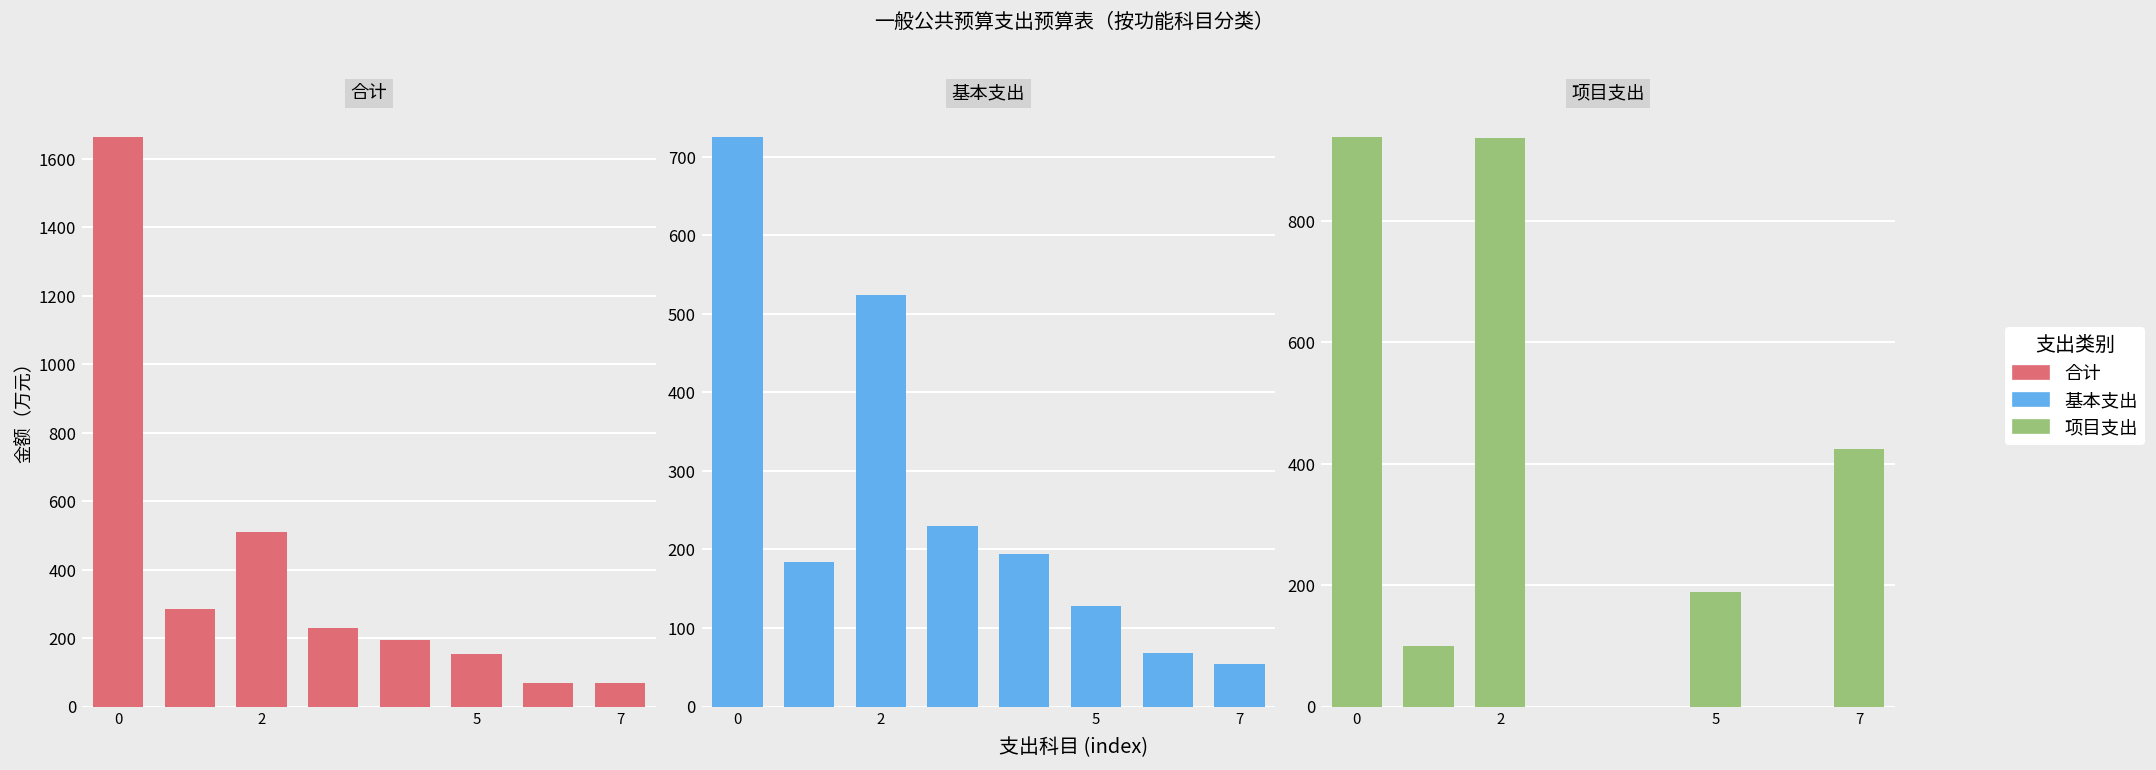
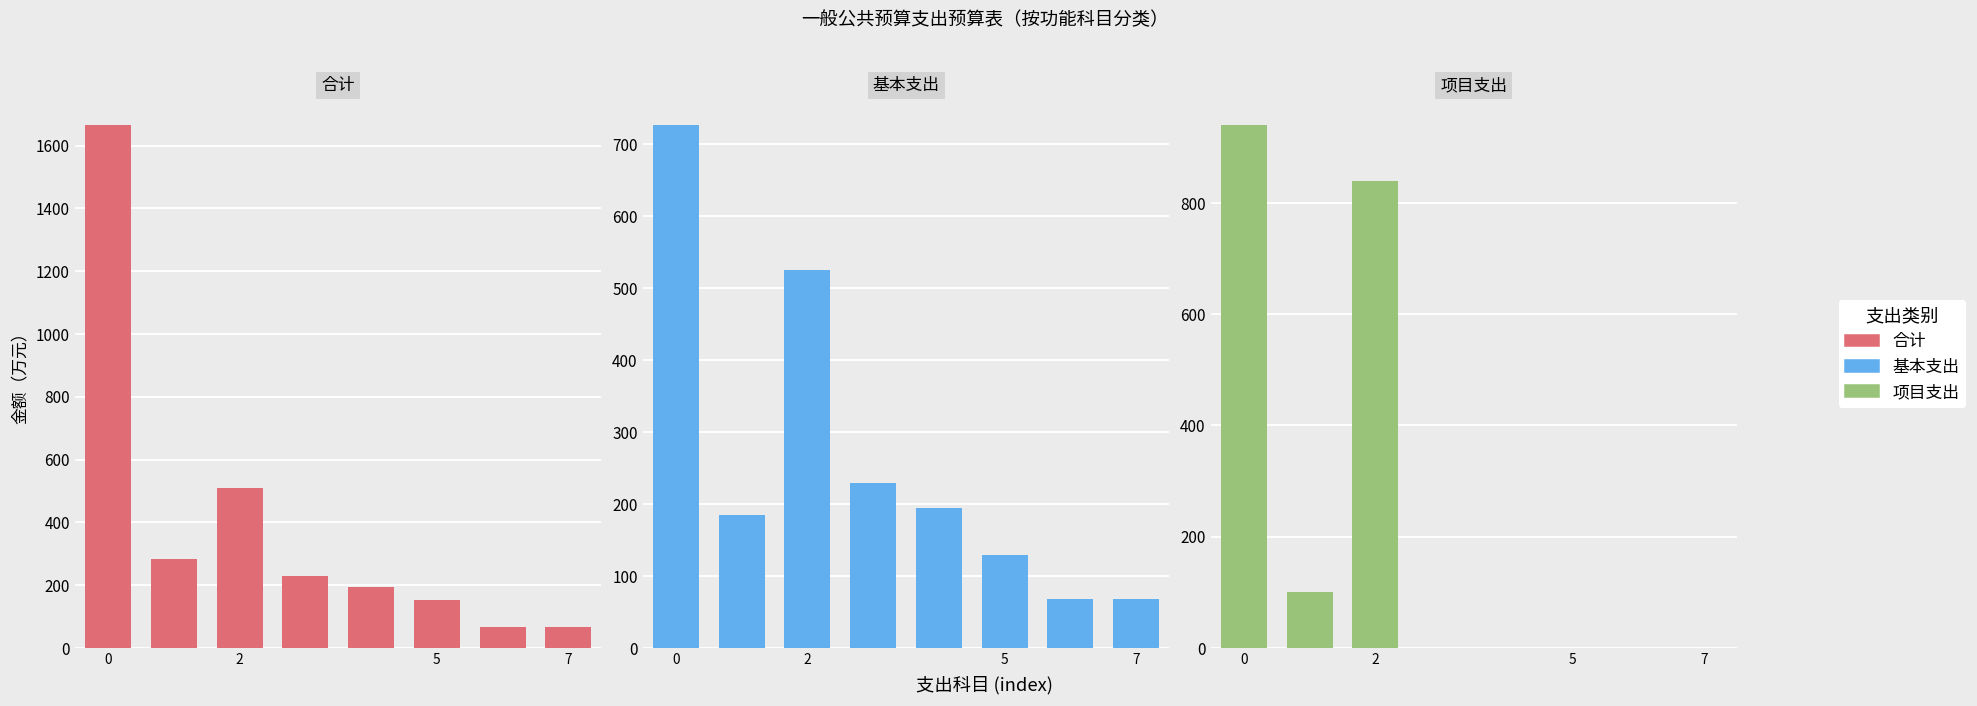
  {
    "合计": {
      "0": 1670,
      "2": 510,
      "5": 150,
      "7": 70
    },
    "基本支出": {
      "0": 730,
      "2": 520,
      "5": 130,
-     "7": 50
+     "7": 70
    },
    "项目支出": {
      "0": 940,
-     "2": 940,
-     "5": 190,
-     "7": 420
+     "2": 840,
+     "5": 0,
+     "7": 0
    }
  }
